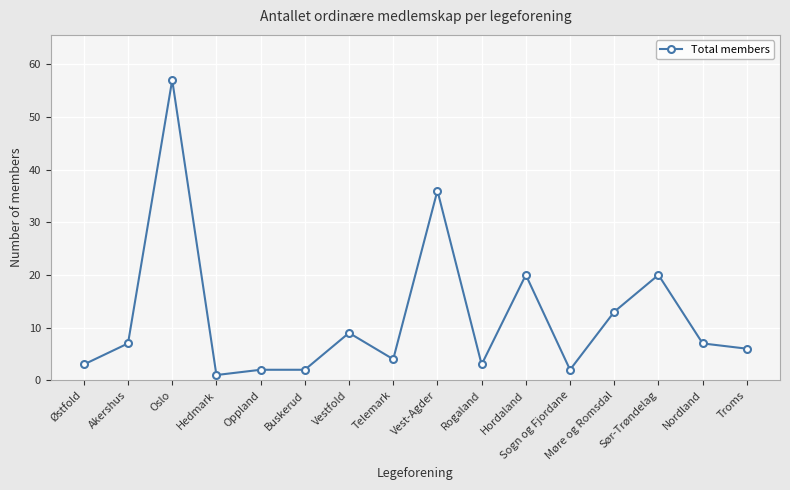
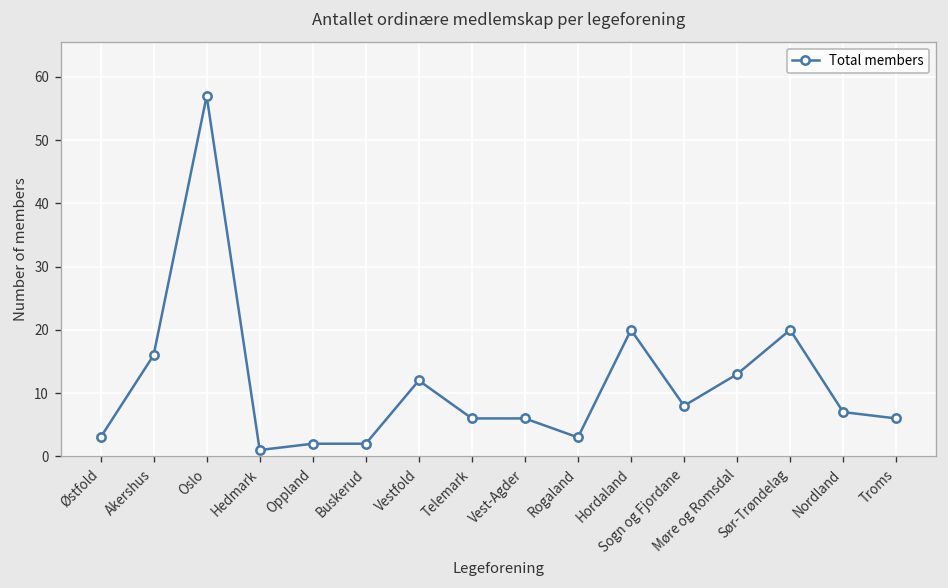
  {
    "Østfold": 3,
-   "Akershus": 7,
+   "Akershus": 16,
    "Oslo": 57,
    "Hedmark": 1,
    "Oppland": 2,
    "Buskerud": 2,
-   "Vestfold": 9,
-   "Telemark": 4,
-   "Vest-Agder": 36,
+   "Vestfold": 12,
+   "Telemark": 6,
+   "Vest-Agder": 6,
    "Rogaland": 3,
    "Hordaland": 20,
-   "Sogn og Fjordane": 2,
+   "Sogn og Fjordane": 8,
    "Møre og Romsdal": 13,
    "Sør-Trøndelag": 20,
    "Nordland": 7,
    "Troms": 6
  }
